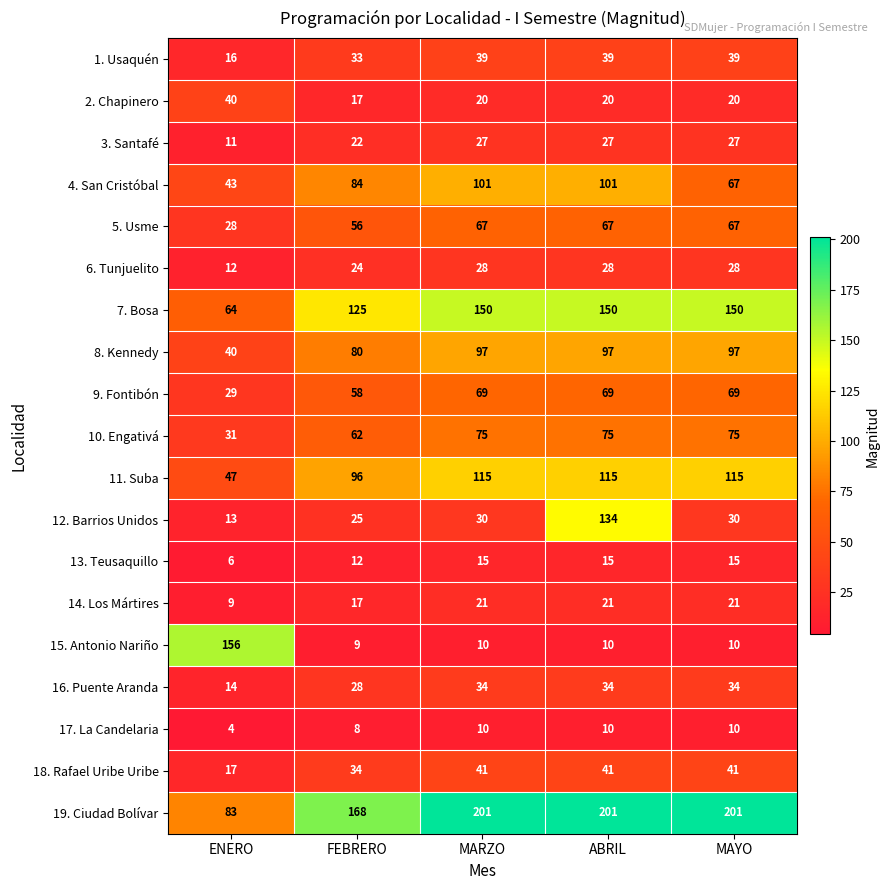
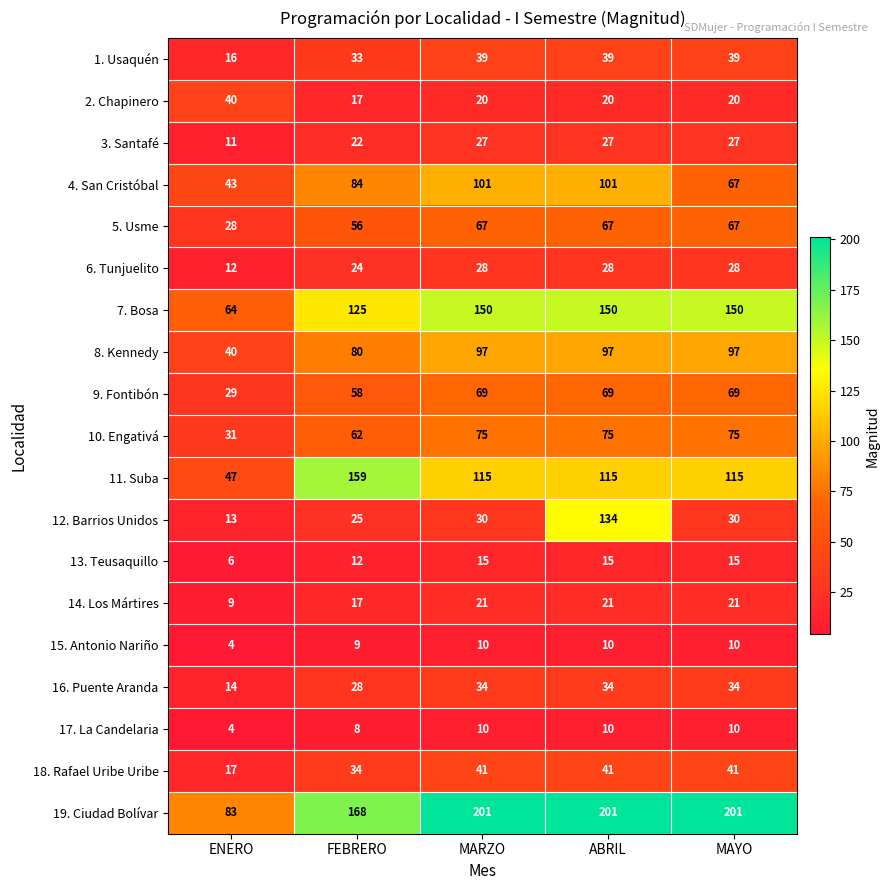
  {
    "1. Usaquén": {
      "ENERO": 16,
      "FEBRERO": 33,
      "MARZO": 39,
      "ABRIL": 39,
      "MAYO": 39
    },
    "2. Chapinero": {
      "ENERO": 40,
      "FEBRERO": 17,
      "MARZO": 20,
      "ABRIL": 20,
      "MAYO": 20
    },
    "3. Santafé": {
      "ENERO": 11,
      "FEBRERO": 22,
      "MARZO": 27,
      "ABRIL": 27,
      "MAYO": 27
    },
    "4. San Cristóbal": {
      "ENERO": 43,
      "FEBRERO": 84,
      "MARZO": 101,
      "ABRIL": 101,
      "MAYO": 67
    },
    "5. Usme": {
      "ENERO": 28,
      "FEBRERO": 56,
      "MARZO": 67,
      "ABRIL": 67,
      "MAYO": 67
    },
    "6. Tunjuelito": {
      "ENERO": 12,
      "FEBRERO": 24,
      "MARZO": 28,
      "ABRIL": 28,
      "MAYO": 28
    },
    "7. Bosa": {
      "ENERO": 64,
      "FEBRERO": 125,
      "MARZO": 150,
      "ABRIL": 150,
      "MAYO": 150
    },
    "8. Kennedy": {
      "ENERO": 40,
      "FEBRERO": 80,
      "MARZO": 97,
      "ABRIL": 97,
      "MAYO": 97
    },
    "9. Fontibón": {
      "ENERO": 29,
      "FEBRERO": 58,
      "MARZO": 69,
      "ABRIL": 69,
      "MAYO": 69
    },
    "10. Engativá": {
      "ENERO": 31,
      "FEBRERO": 62,
      "MARZO": 75,
      "ABRIL": 75,
      "MAYO": 75
    },
    "11. Suba": {
      "ENERO": 47,
-     "FEBRERO": 96,
+     "FEBRERO": 159,
      "MARZO": 115,
      "ABRIL": 115,
      "MAYO": 115
    },
    "12. Barrios Unidos": {
      "ENERO": 13,
      "FEBRERO": 25,
      "MARZO": 30,
      "ABRIL": 134,
      "MAYO": 30
    },
    "13. Teusaquillo": {
      "ENERO": 6,
      "FEBRERO": 12,
      "MARZO": 15,
      "ABRIL": 15,
      "MAYO": 15
    },
    "14. Los Mártires": {
      "ENERO": 9,
      "FEBRERO": 17,
      "MARZO": 21,
      "ABRIL": 21,
      "MAYO": 21
    },
    "15. Antonio Nariño": {
-     "ENERO": 156,
+     "ENERO": 4,
      "FEBRERO": 9,
      "MARZO": 10,
      "ABRIL": 10,
      "MAYO": 10
    },
    "16. Puente Aranda": {
      "ENERO": 14,
      "FEBRERO": 28,
      "MARZO": 34,
      "ABRIL": 34,
      "MAYO": 34
    },
    "17. La Candelaria": {
      "ENERO": 4,
      "FEBRERO": 8,
      "MARZO": 10,
      "ABRIL": 10,
      "MAYO": 10
    },
    "18. Rafael Uribe Uribe": {
      "ENERO": 17,
      "FEBRERO": 34,
      "MARZO": 41,
      "ABRIL": 41,
      "MAYO": 41
    },
    "19. Ciudad Bolívar": {
      "ENERO": 83,
      "FEBRERO": 168,
      "MARZO": 201,
      "ABRIL": 201,
      "MAYO": 201
    }
  }
